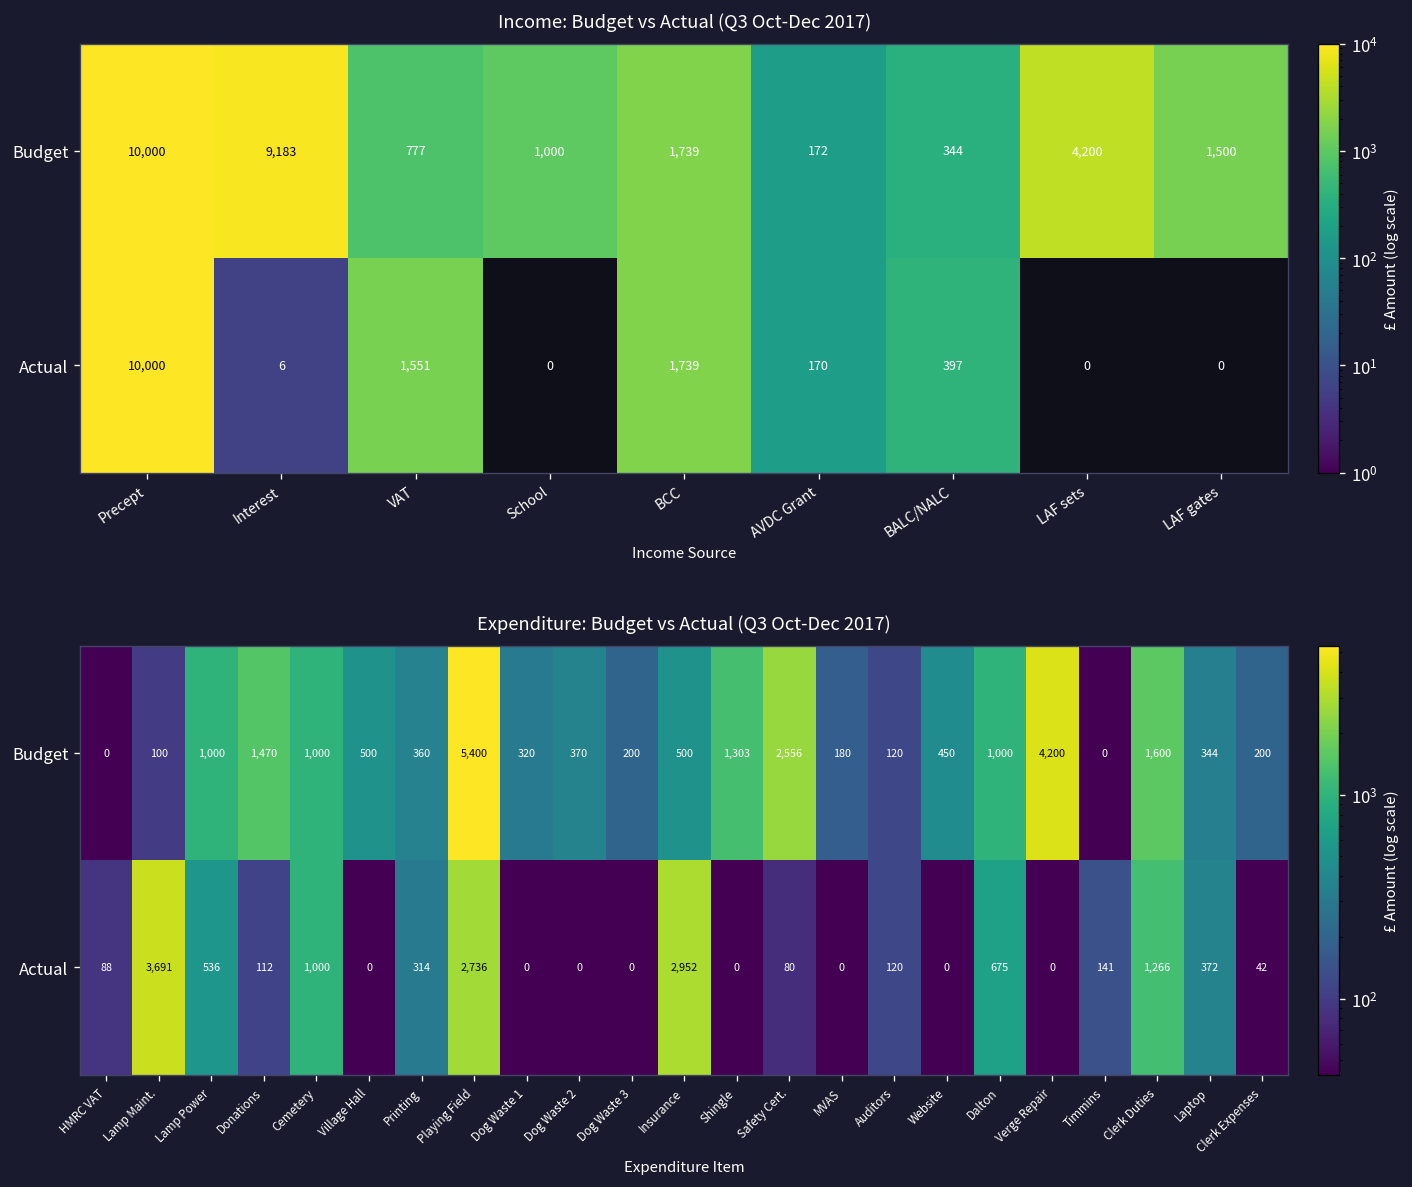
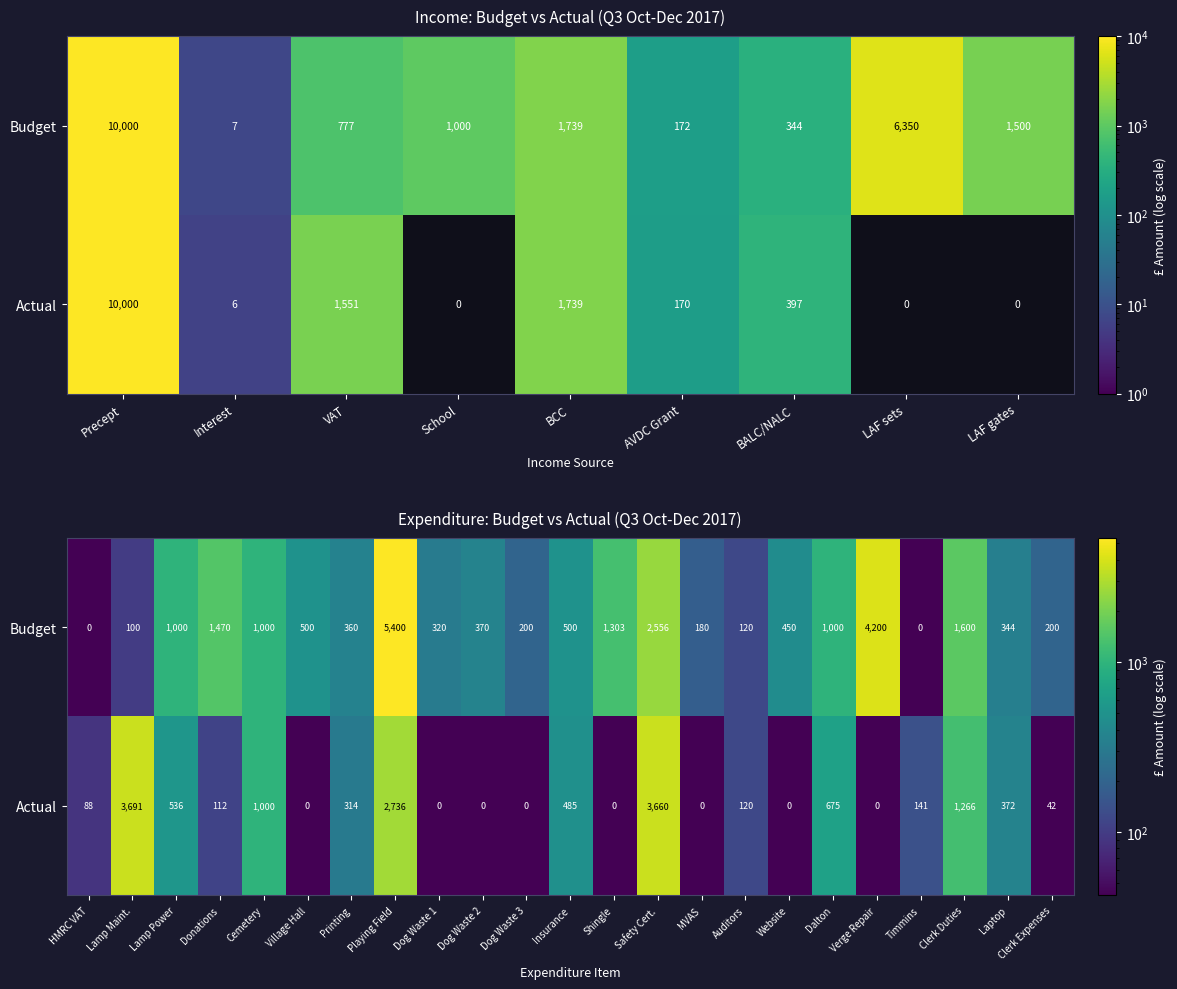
  {
    "Income: Budget vs Actual (Q3 Oct-Dec 2017)": {
      "Budget": {
        "Precept": "10,000",
-       "Interest": "9,183",
+       "Interest": "7",
        "VAT": "777",
        "School": "1,000",
        "BCC": "1,739",
        "AVDC Grant": "172",
        "BALC/NALC": "344",
-       "LAF sets": "4,200",
+       "LAF sets": "6,350",
        "LAF gates": "1,500"
      },
      "Actual": {
        "Precept": "10,000",
        "Interest": "6",
        "VAT": "1,551",
        "School": "0",
        "BCC": "1,739",
        "AVDC Grant": "170",
        "BALC/NALC": "397",
        "LAF sets": "0",
        "LAF gates": "0"
      }
    },
    "Expenditure: Budget vs Actual (Q3 Oct-Dec 2017)": {
      "Budget": {
        "HMRC VAT": "0",
        "Lamp Maint.": "100",
        "Lamp Power": "1,000",
        "Donations": "1,470",
        "Cemetery": "1,000",
        "Village Hall": "500",
        "Printing": "360",
        "Playing Field": "5,400",
        "Dog Waste 1": "320",
        "Dog Waste 2": "370",
        "Dog Waste 3": "200",
        "Insurance": "500",
        "Shingle": "1,303",
        "Safety Cert.": "2,556",
        "MVAS": "180",
        "Auditors": "120",
        "Website": "450",
        "Dalton": "1,000",
        "Verge Repair": "4,200",
        "Timmins": "0",
        "Clerk Duties": "1,600",
        "Laptop": "344",
        "Clerk Expenses": "200"
      },
      "Actual": {
        "HMRC VAT": "88",
        "Lamp Maint.": "3,691",
        "Lamp Power": "536",
        "Donations": "112",
        "Cemetery": "1,000",
        "Village Hall": "0",
        "Printing": "314",
        "Playing Field": "2,736",
        "Dog Waste 1": "0",
        "Dog Waste 2": "0",
        "Dog Waste 3": "0",
-       "Insurance": "2,952",
+       "Insurance": "485",
        "Shingle": "0",
-       "Safety Cert.": "80",
+       "Safety Cert.": "3,660",
        "MVAS": "0",
        "Auditors": "120",
        "Website": "0",
        "Dalton": "675",
        "Verge Repair": "0",
        "Timmins": "141",
        "Clerk Duties": "1,266",
        "Laptop": "372",
        "Clerk Expenses": "42"
      }
    }
  }
